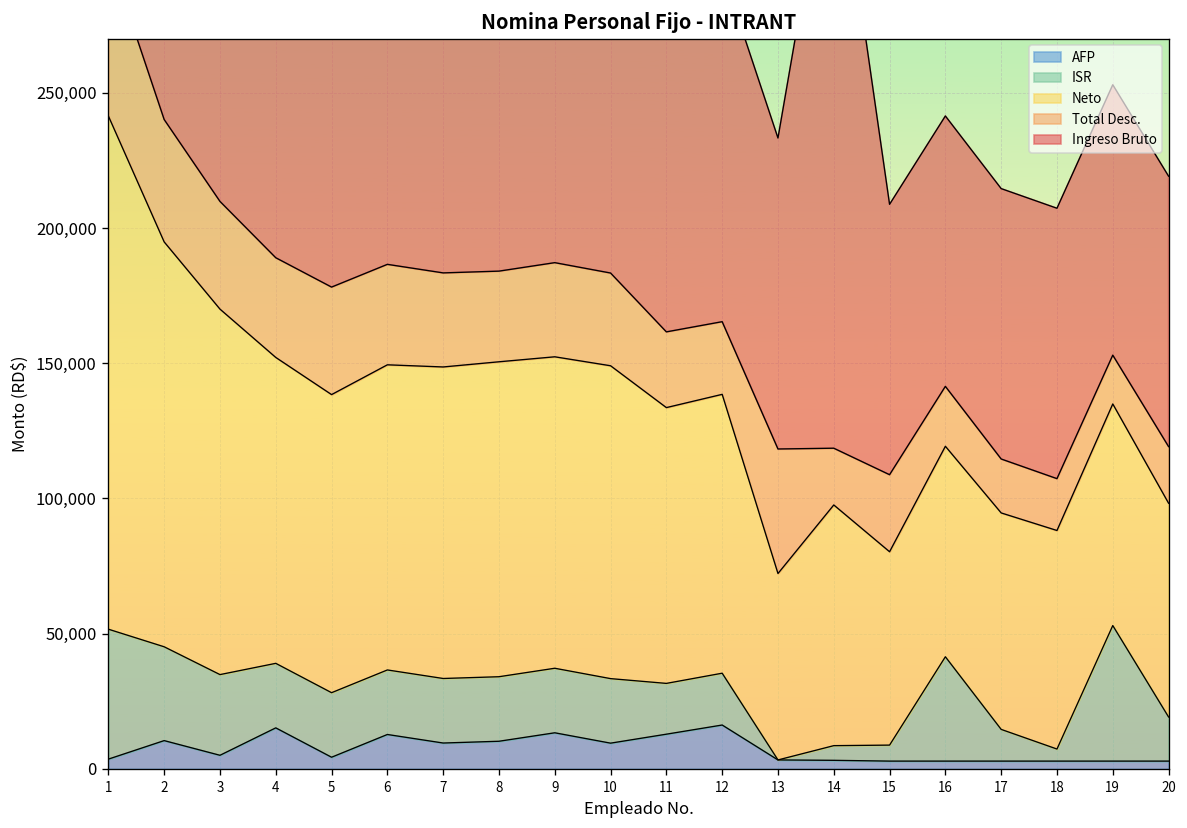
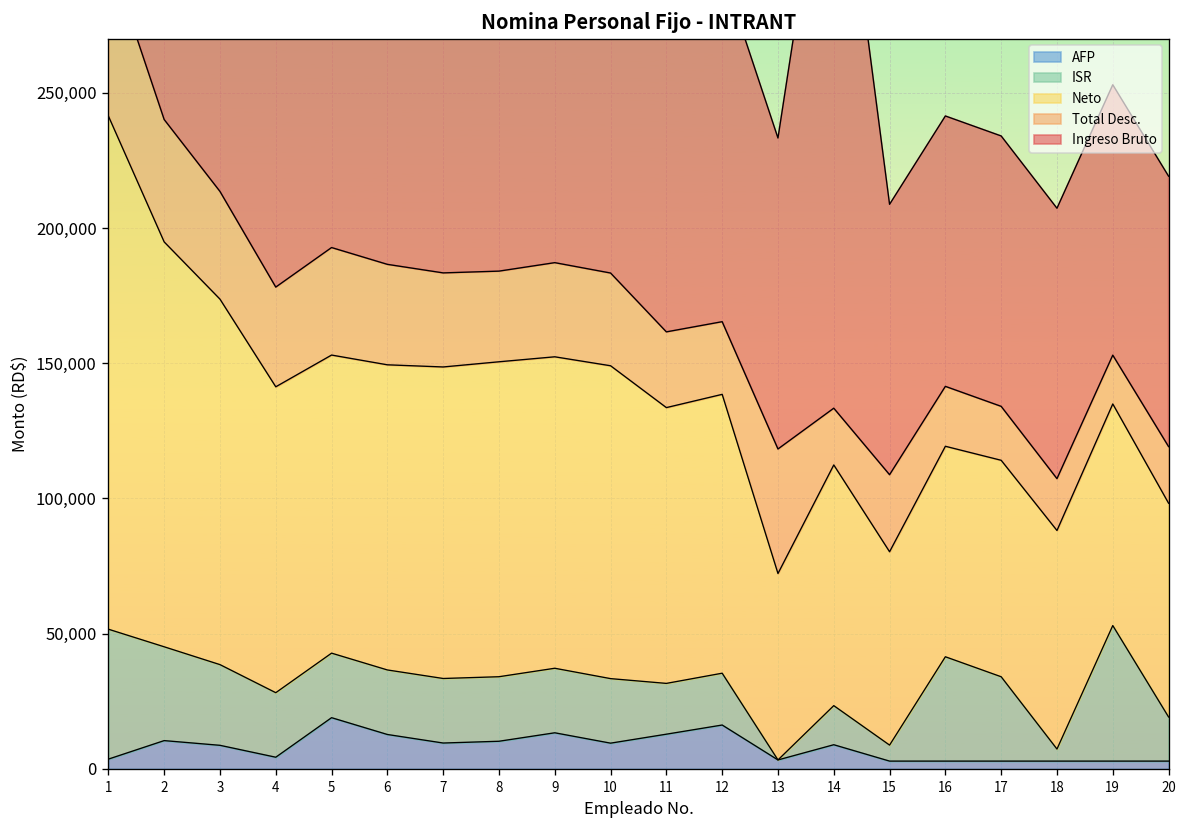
  {
    "AFP": {
      "1": "4,000",
      "2": "10,000",
-     "3": "5,000",
-     "4": "15,000",
-     "5": "4,000",
+     "3": "9,000",
+     "4": "4,000",
+     "5": "19,000",
      "6": "13,000",
      "7": "10,000",
      "8": "10,000",
      "9": "13,000",
      "10": "10,000",
      "11": "13,000",
      "12": "16,000",
-     "14": "3,000",
+     "14": "9,000",
      "15": "3,000",
      "16": "3,000",
      "17": "3,000",
      "18": "3,000",
      "19": "3,000",
      "20": "3,000"
    },
    "ISR": {
      "1": "48,000",
      "2": "35,000",
      "3": "30,000",
      "4": "24,000",
      "5": "24,000",
      "6": "24,000",
      "7": "24,000",
      "8": "24,000",
      "9": "24,000",
      "10": "24,000",
      "11": "19,000",
      "12": "19,000",
-     "14": "5,000",
+     "14": "14,000",
      "15": "6,000",
      "16": "39,000",
-     "17": "12,000",
+     "17": "31,000",
      "18": "4,000",
      "19": "50,000",
      "20": "16,000"
    },
    "Ingreso Bruto": {
      "13": "115,000",
      "15": "100,000",
      "16": "100,000",
      "17": "100,000",
      "18": "100,000",
      "20": "100,000"
    }
  }
